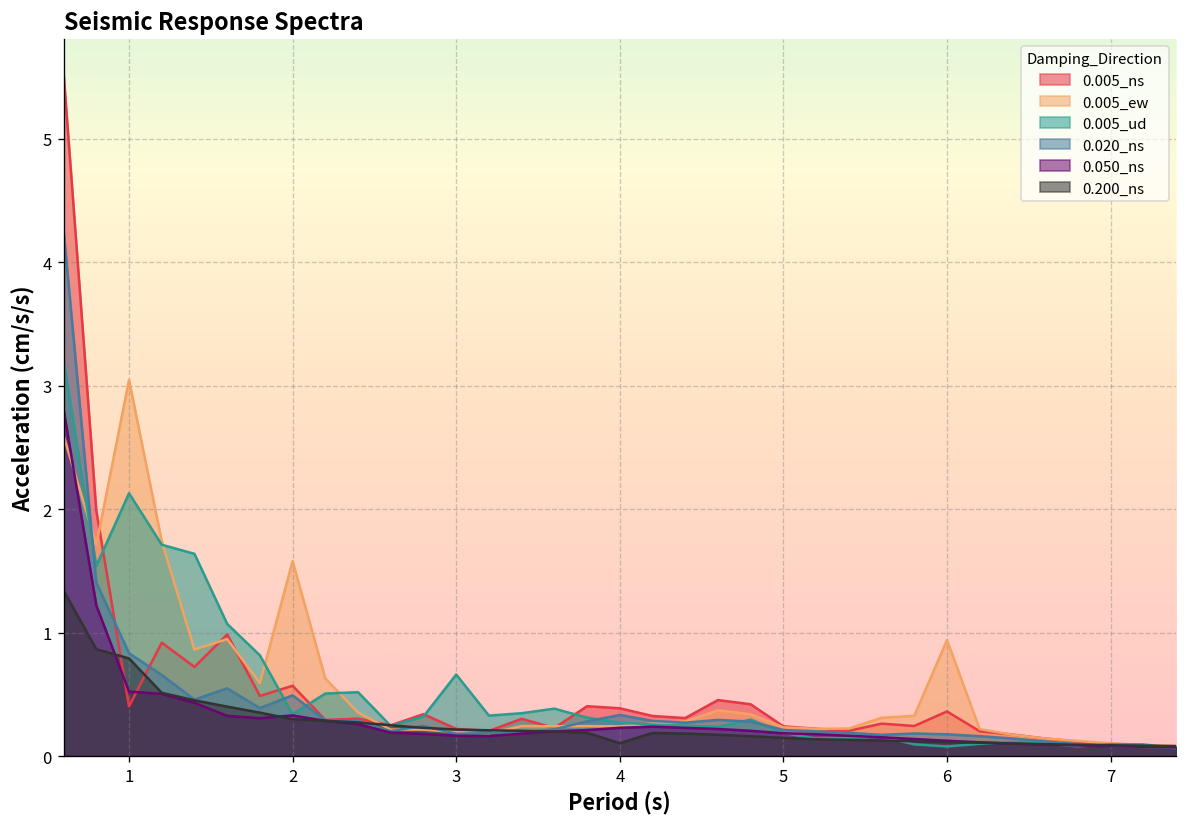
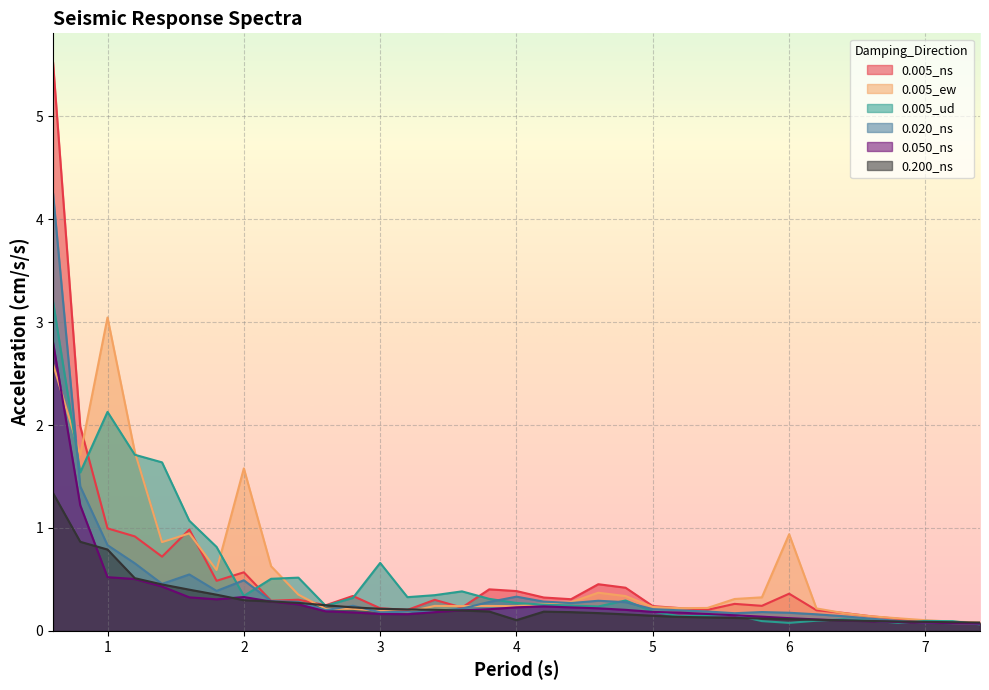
  {
    "0.005_ns": {
-     "1": 0.40,
+     "1": 1.00,
      "2": 0.57,
      "4": 0.39,
      "6": 0.36
    },
    "0.005_ew": {
      "1": 3.05,
      "2": 1.58,
      "6": 0.94
    },
    "0.050_ns": {
      "1": 0.52
    },
    "0.200_ns": {
      "1": 0.79,
      "2": 0.30,
      "4": 0.10,
      "5": 0.15
    }
  }
